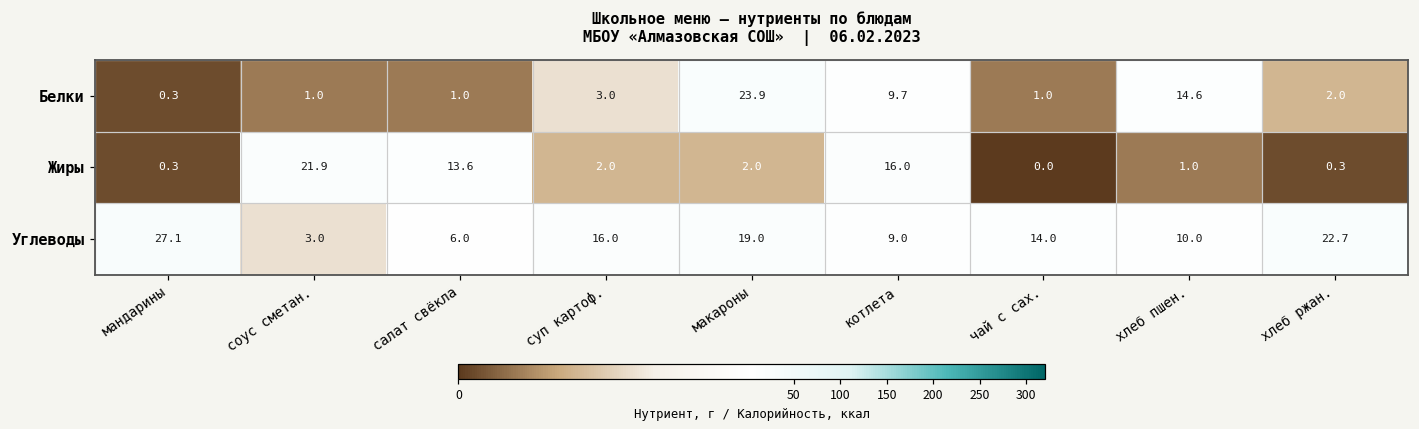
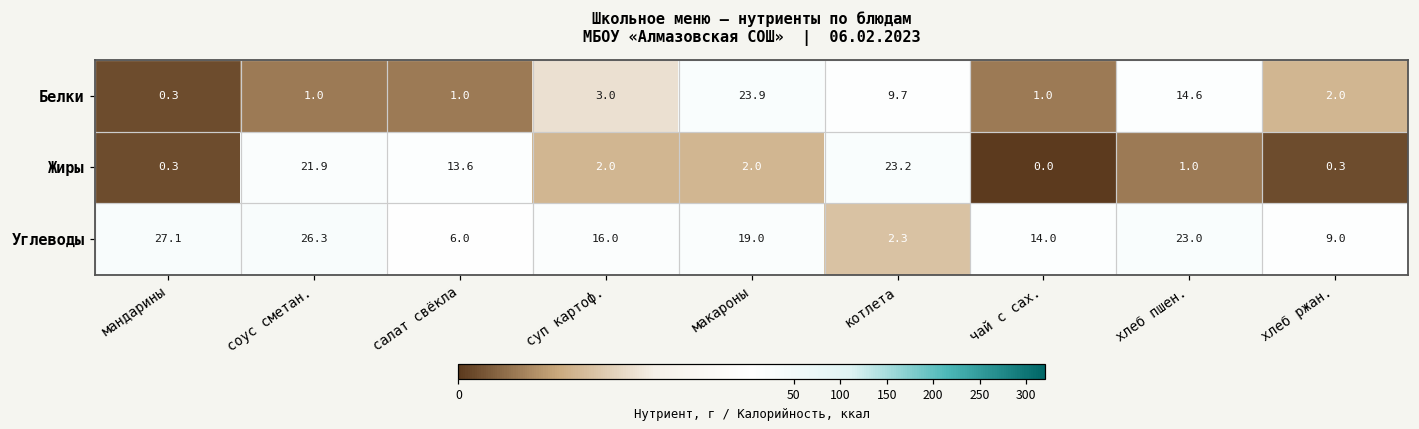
  {
    "Белки": {
      "мандарины": 0.3,
      "соус сметан.": 1.0,
      "салат свёкла": 1.0,
      "суп картоф.": 3.0,
      "макароны": 23.9,
      "котлета": 9.7,
      "чай с сах.": 1.0,
      "хлеб пшен.": 14.6,
      "хлеб ржан.": 2.0
    },
    "Жиры": {
      "мандарины": 0.3,
      "соус сметан.": 21.9,
      "салат свёкла": 13.6,
      "суп картоф.": 2.0,
      "макароны": 2.0,
-     "котлета": 16.0,
+     "котлета": 23.2,
      "чай с сах.": 0.0,
      "хлеб пшен.": 1.0,
      "хлеб ржан.": 0.3
    },
    "Углеводы": {
      "мандарины": 27.1,
-     "соус сметан.": 3.0,
+     "соус сметан.": 26.3,
      "салат свёкла": 6.0,
      "суп картоф.": 16.0,
      "макароны": 19.0,
-     "котлета": 9.0,
+     "котлета": 2.3,
      "чай с сах.": 14.0,
-     "хлеб пшен.": 10.0,
-     "хлеб ржан.": 22.7
+     "хлеб пшен.": 23.0,
+     "хлеб ржан.": 9.0
    }
  }
